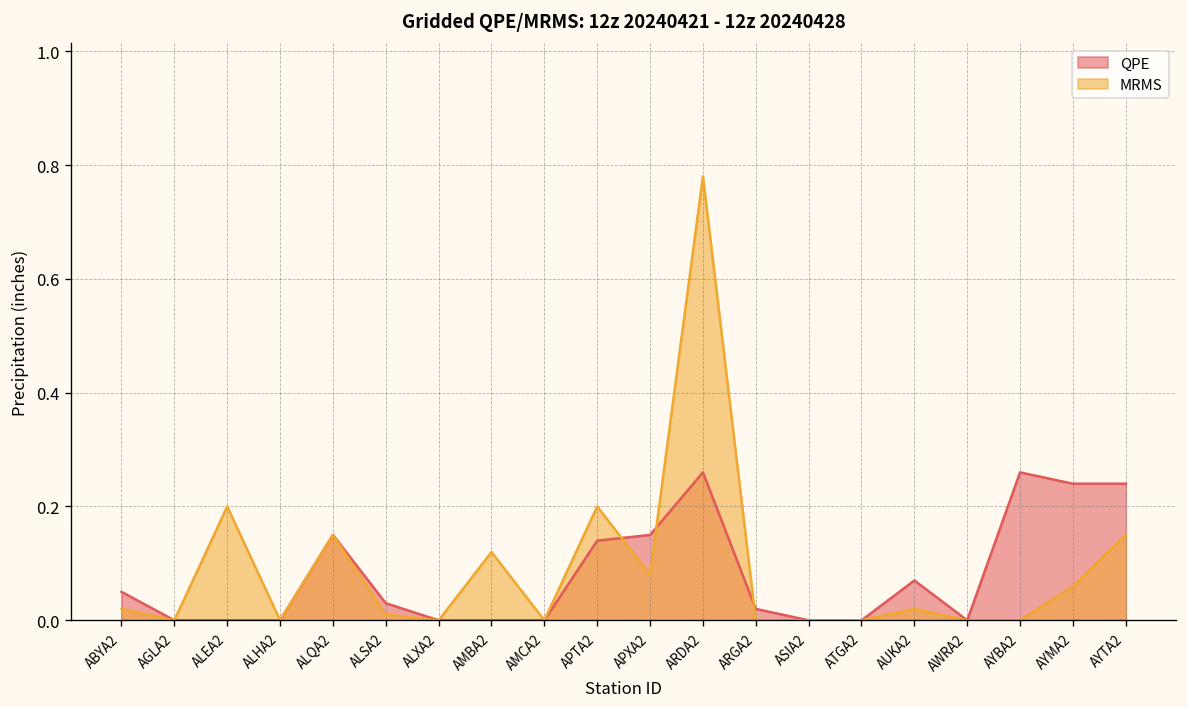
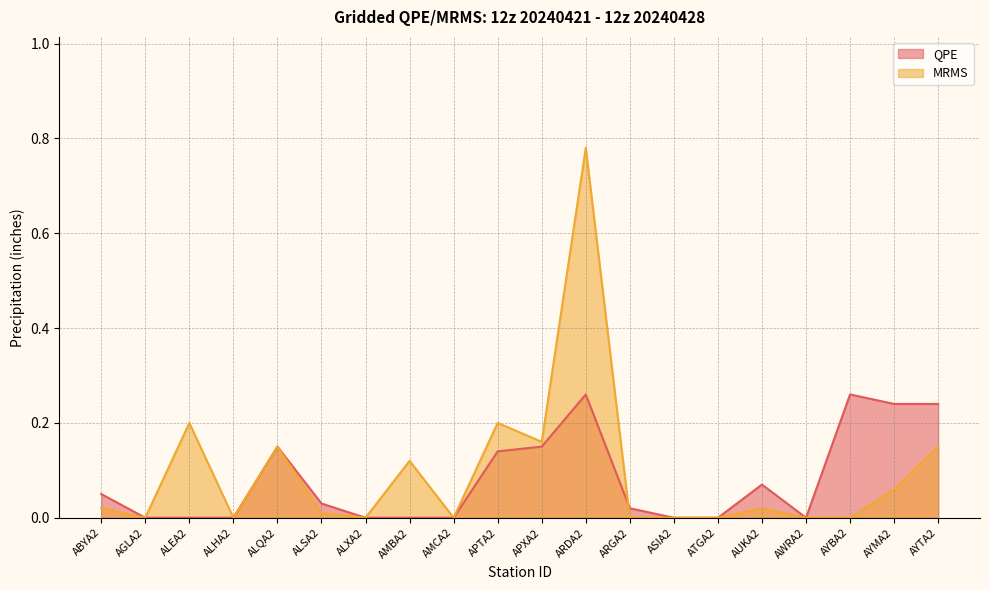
  {
    "QPE": {
      "ABYA2": 0.05,
      "ALEA2": 0.00,
      "ALSA2": 0.03,
      "AMBA2": 0.00,
      "APTA2": 0.14,
      "APXA2": 0.15,
      "ARDA2": 0.26,
      "ARGA2": 0.02,
      "AUKA2": 0.07,
      "AYBA2": 0.26,
      "AYMA2": 0.24,
      "AYTA2": 0.24
    },
    "MRMS": {
      "ABYA2": 0.02,
      "ALEA2": 0.20,
      "ALSA2": 0.01,
      "AMBA2": 0.12,
      "APTA2": 0.20,
-     "APXA2": 0.08,
+     "APXA2": 0.16,
      "ARDA2": 0.78,
      "ARGA2": 0.00,
      "AUKA2": 0.02,
      "AYBA2": 0.00,
      "AYMA2": 0.06,
      "AYTA2": 0.15
    }
  }
